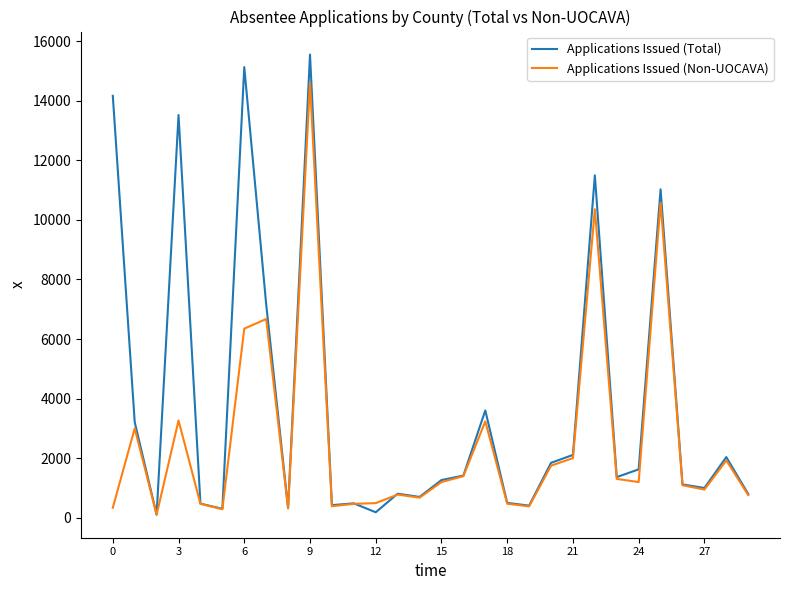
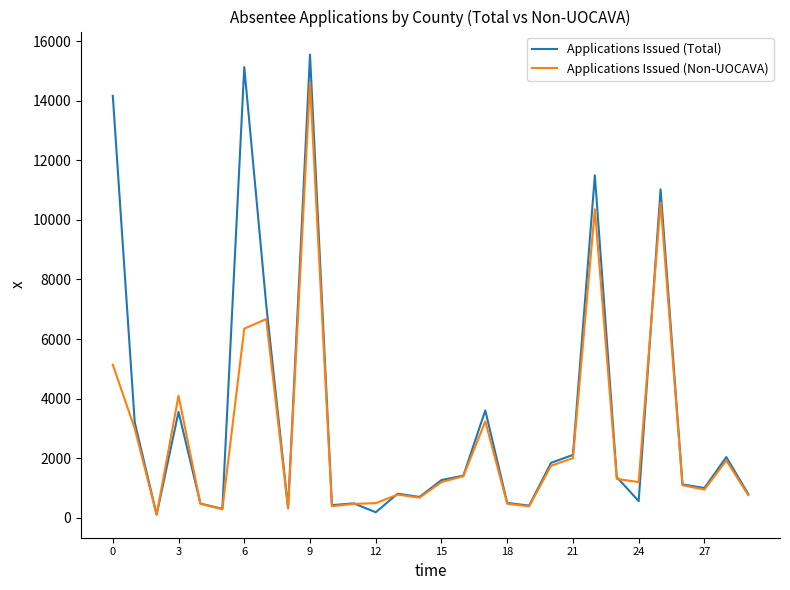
  {
    "Applications Issued (Total)": {
      "0": 14200,
-     "3": 13500,
+     "3": 3600,
      "6": 15100,
      "9": 15600,
      "12": 200,
      "21": 2100,
-     "24": 1600
+     "24": 600
    },
    "Applications Issued (Non-UOCAVA)": {
-     "0": 300,
-     "3": 3300,
+     "0": 5100,
+     "3": 4100,
      "6": 6400,
      "9": 14600,
      "12": 500,
      "21": 2000,
      "24": 1200
    }
  }
